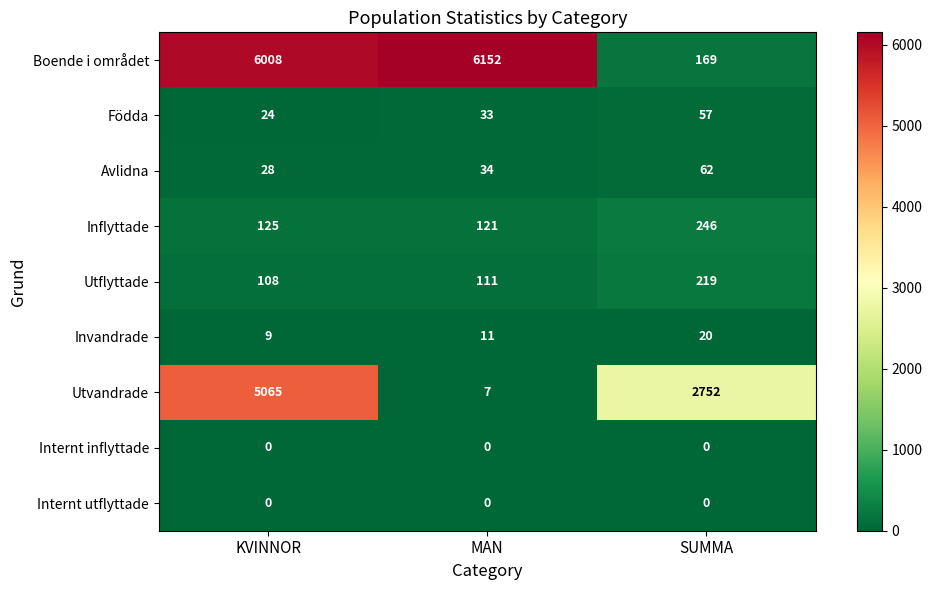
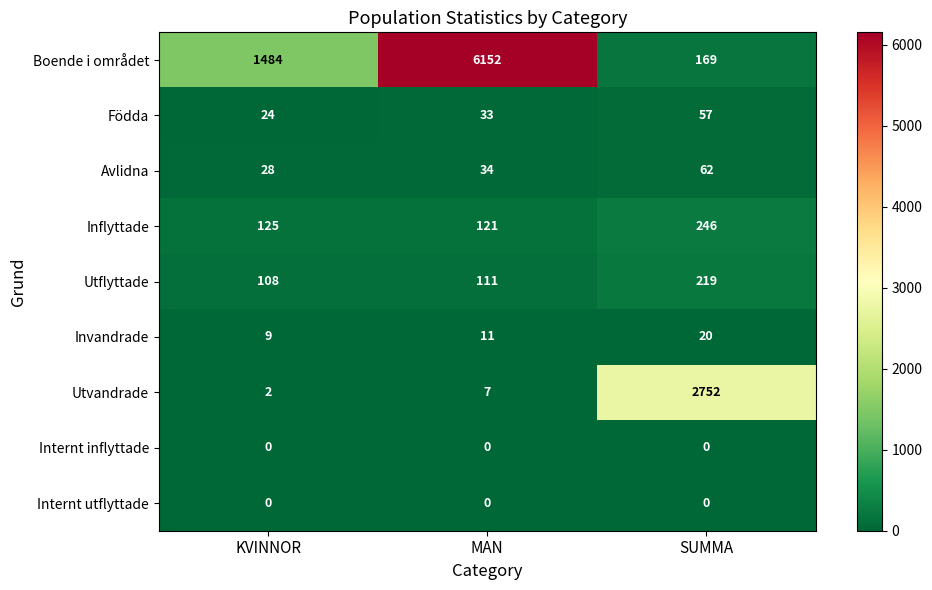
  {
    "Boende i området": {
-     "KVINNOR": 6008,
+     "KVINNOR": 1484,
      "MAN": 6152,
      "SUMMA": 169
    },
    "Födda": {
      "KVINNOR": 24,
      "MAN": 33,
      "SUMMA": 57
    },
    "Avlidna": {
      "KVINNOR": 28,
      "MAN": 34,
      "SUMMA": 62
    },
    "Inflyttade": {
      "KVINNOR": 125,
      "MAN": 121,
      "SUMMA": 246
    },
    "Utflyttade": {
      "KVINNOR": 108,
      "MAN": 111,
      "SUMMA": 219
    },
    "Invandrade": {
      "KVINNOR": 9,
      "MAN": 11,
      "SUMMA": 20
    },
    "Utvandrade": {
-     "KVINNOR": 5065,
+     "KVINNOR": 2,
      "MAN": 7,
      "SUMMA": 2752
    },
    "Internt inflyttade": {
      "KVINNOR": 0,
      "MAN": 0,
      "SUMMA": 0
    },
    "Internt utflyttade": {
      "KVINNOR": 0,
      "MAN": 0,
      "SUMMA": 0
    }
  }
